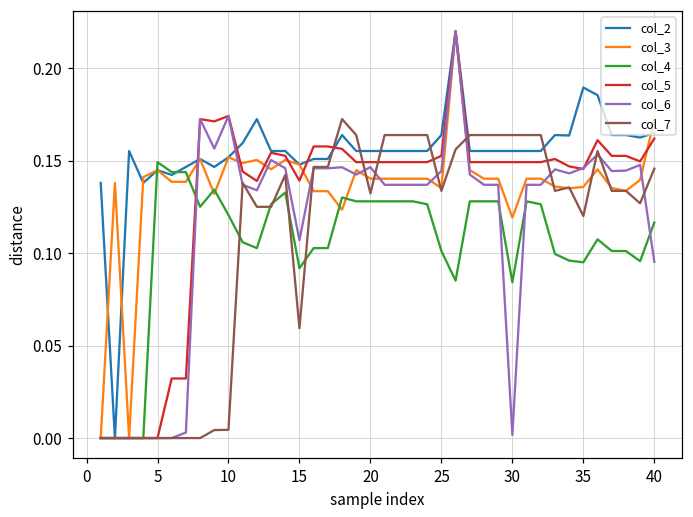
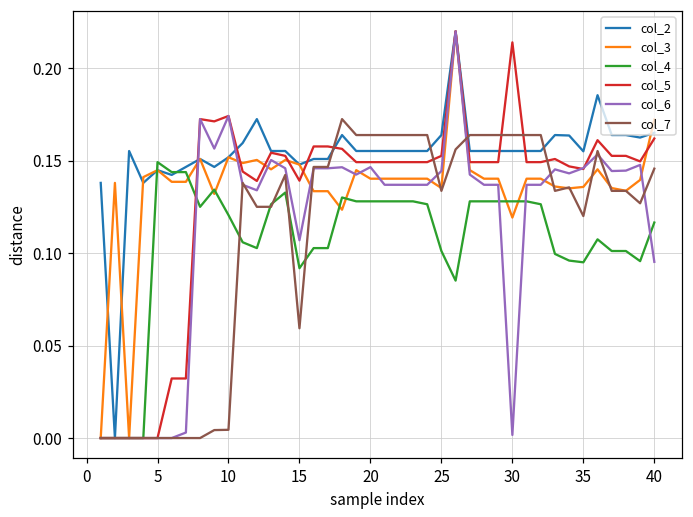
  {
    "col_2": {
      "20": 0.155,
      "25": 0.164,
      "30": 0.155,
-     "35": 0.189,
+     "35": 0.155,
      "40": 0.165
    },
    "col_3": {
      "20": 0.140,
      "30": 0.119,
      "35": 0.136
    },
    "col_4": {
      "5": 0.149,
      "10": 0.121,
      "15": 0.092,
      "20": 0.128,
      "25": 0.101,
-     "30": 0.084,
+     "30": 0.128,
      "35": 0.095,
      "40": 0.117
    },
    "col_5": {
      "15": 0.139,
      "20": 0.149,
      "25": 0.153,
-     "30": 0.149,
+     "30": 0.214,
      "40": 0.162
    },
    "col_6": {
      "15": 0.107,
      "20": 0.146,
      "25": 0.144,
      "30": 0.002,
      "40": 0.095
    },
    "col_7": {
      "10": 0.004,
      "15": 0.059,
-     "20": 0.132,
+     "20": 0.164,
      "30": 0.164,
      "35": 0.120,
      "40": 0.146
    }
  }
